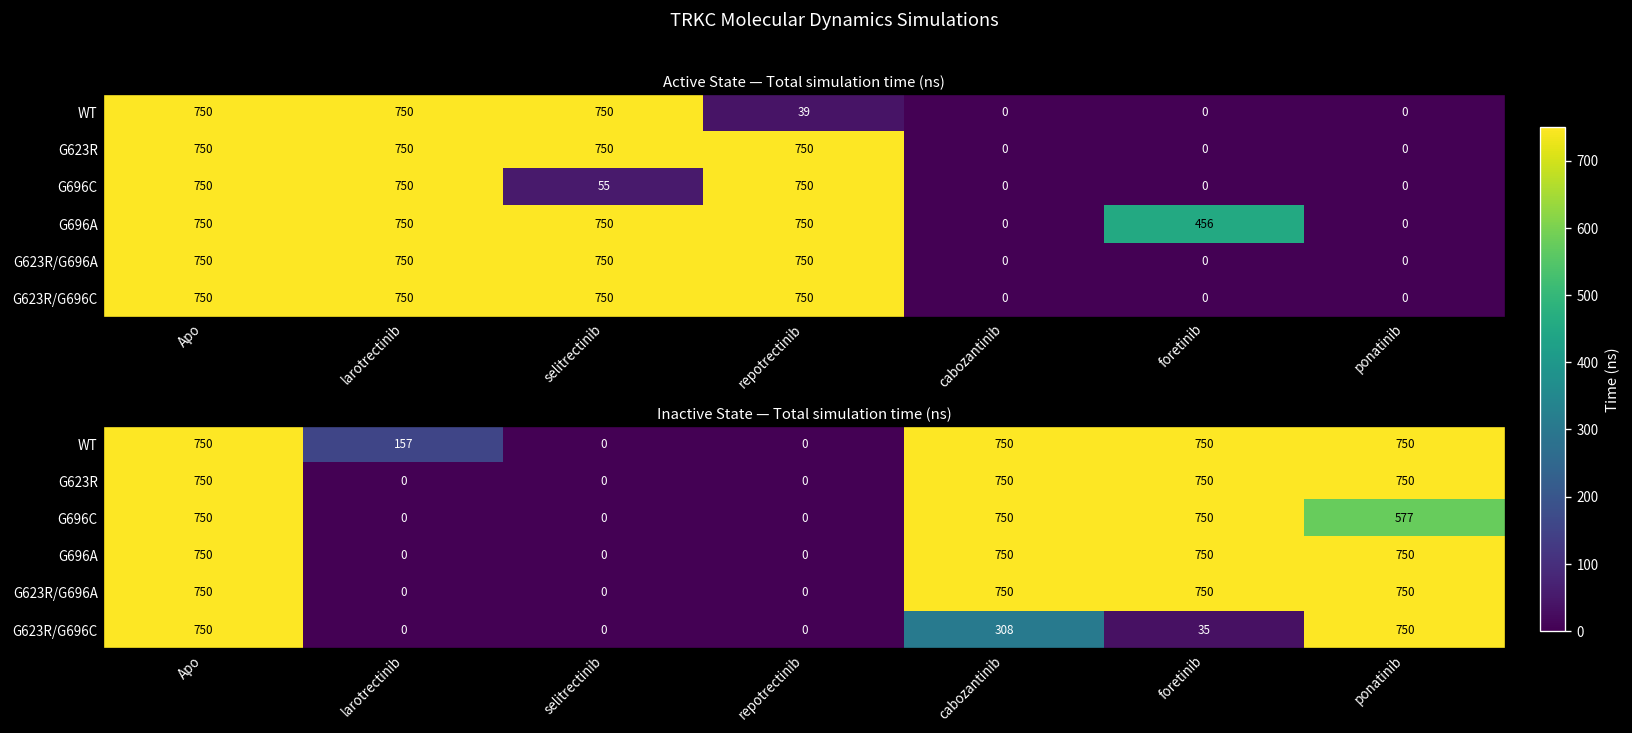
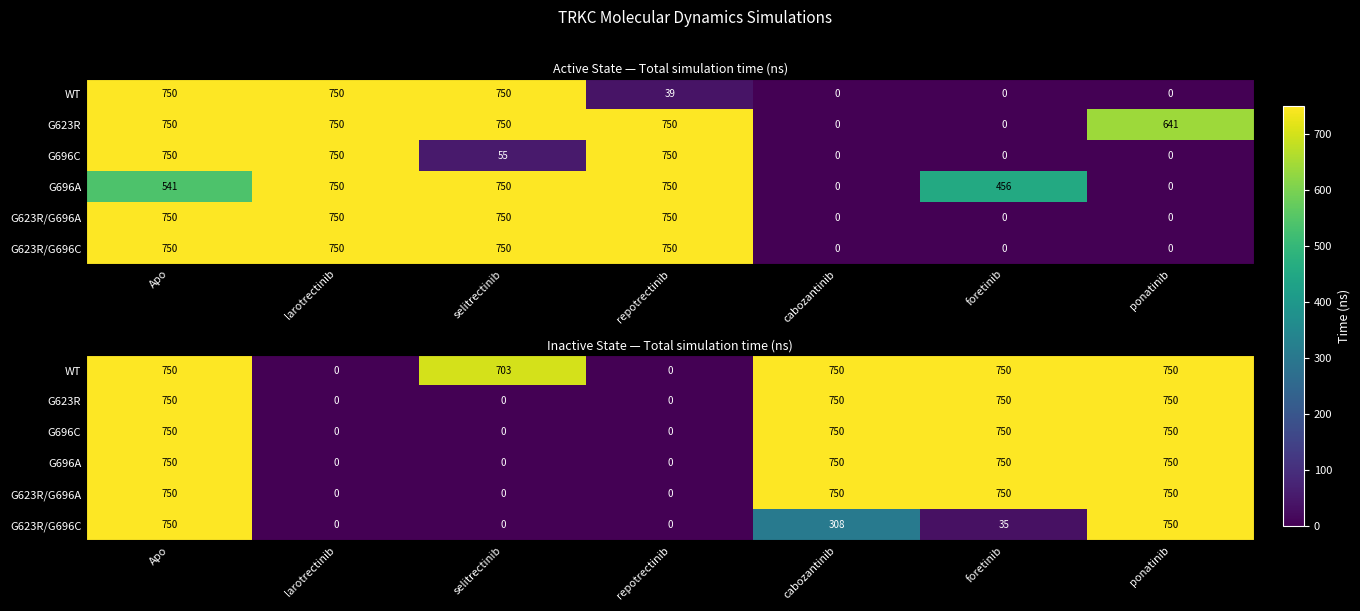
  {
    "Active State — Total simulation time (ns)": {
      "WT": {
        "Apo": 750,
        "larotrectinib": 750,
        "selitrectinib": 750,
        "repotrectinib": 39,
        "cabozantinib": 0,
        "foretinib": 0,
        "ponatinib": 0
      },
      "G623R": {
        "Apo": 750,
        "larotrectinib": 750,
        "selitrectinib": 750,
        "repotrectinib": 750,
        "cabozantinib": 0,
        "foretinib": 0,
-       "ponatinib": 0
+       "ponatinib": 641
      },
      "G696C": {
        "Apo": 750,
        "larotrectinib": 750,
        "selitrectinib": 55,
        "repotrectinib": 750,
        "cabozantinib": 0,
        "foretinib": 0,
        "ponatinib": 0
      },
      "G696A": {
-       "Apo": 750,
+       "Apo": 541,
        "larotrectinib": 750,
        "selitrectinib": 750,
        "repotrectinib": 750,
        "cabozantinib": 0,
        "foretinib": 456,
        "ponatinib": 0
      },
      "G623R/G696A": {
        "Apo": 750,
        "larotrectinib": 750,
        "selitrectinib": 750,
        "repotrectinib": 750,
        "cabozantinib": 0,
        "foretinib": 0,
        "ponatinib": 0
      },
      "G623R/G696C": {
        "Apo": 750,
        "larotrectinib": 750,
        "selitrectinib": 750,
        "repotrectinib": 750,
        "cabozantinib": 0,
        "foretinib": 0,
        "ponatinib": 0
      }
    },
    "Inactive State — Total simulation time (ns)": {
      "WT": {
        "Apo": 750,
-       "larotrectinib": 157,
-       "selitrectinib": 0,
+       "larotrectinib": 0,
+       "selitrectinib": 703,
        "repotrectinib": 0,
        "cabozantinib": 750,
        "foretinib": 750,
        "ponatinib": 750
      },
      "G623R": {
        "Apo": 750,
        "larotrectinib": 0,
        "selitrectinib": 0,
        "repotrectinib": 0,
        "cabozantinib": 750,
        "foretinib": 750,
        "ponatinib": 750
      },
      "G696C": {
        "Apo": 750,
        "larotrectinib": 0,
        "selitrectinib": 0,
        "repotrectinib": 0,
        "cabozantinib": 750,
        "foretinib": 750,
-       "ponatinib": 577
+       "ponatinib": 750
      },
      "G696A": {
        "Apo": 750,
        "larotrectinib": 0,
        "selitrectinib": 0,
        "repotrectinib": 0,
        "cabozantinib": 750,
        "foretinib": 750,
        "ponatinib": 750
      },
      "G623R/G696A": {
        "Apo": 750,
        "larotrectinib": 0,
        "selitrectinib": 0,
        "repotrectinib": 0,
        "cabozantinib": 750,
        "foretinib": 750,
        "ponatinib": 750
      },
      "G623R/G696C": {
        "Apo": 750,
        "larotrectinib": 0,
        "selitrectinib": 0,
        "repotrectinib": 0,
        "cabozantinib": 308,
        "foretinib": 35,
        "ponatinib": 750
      }
    }
  }
